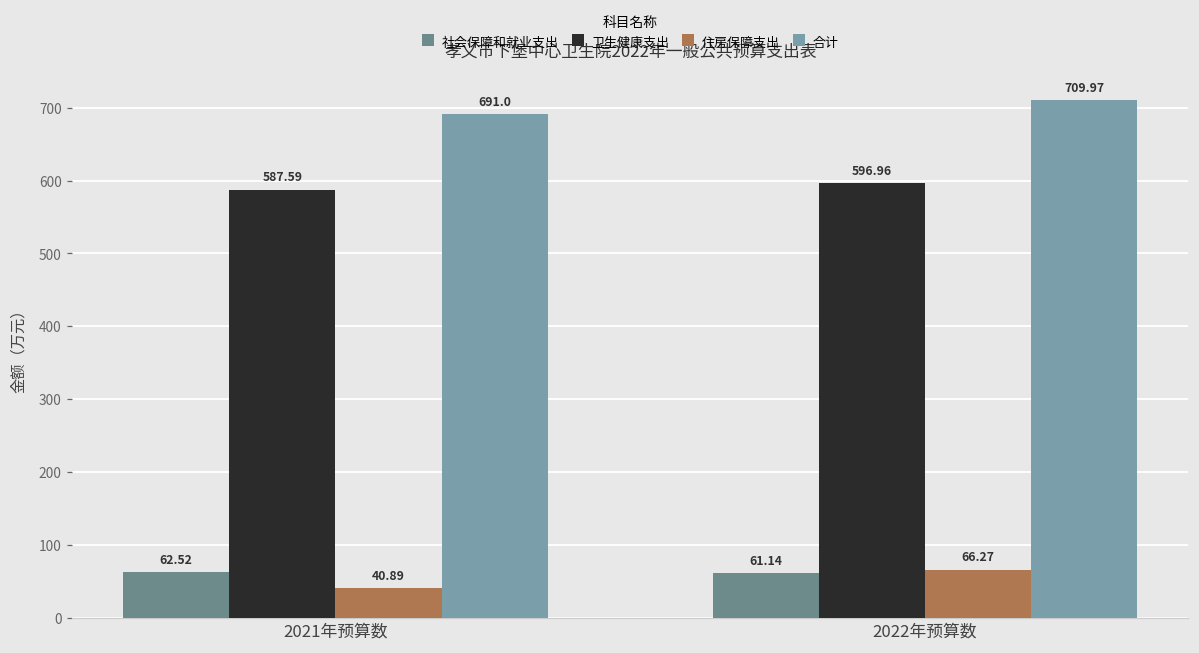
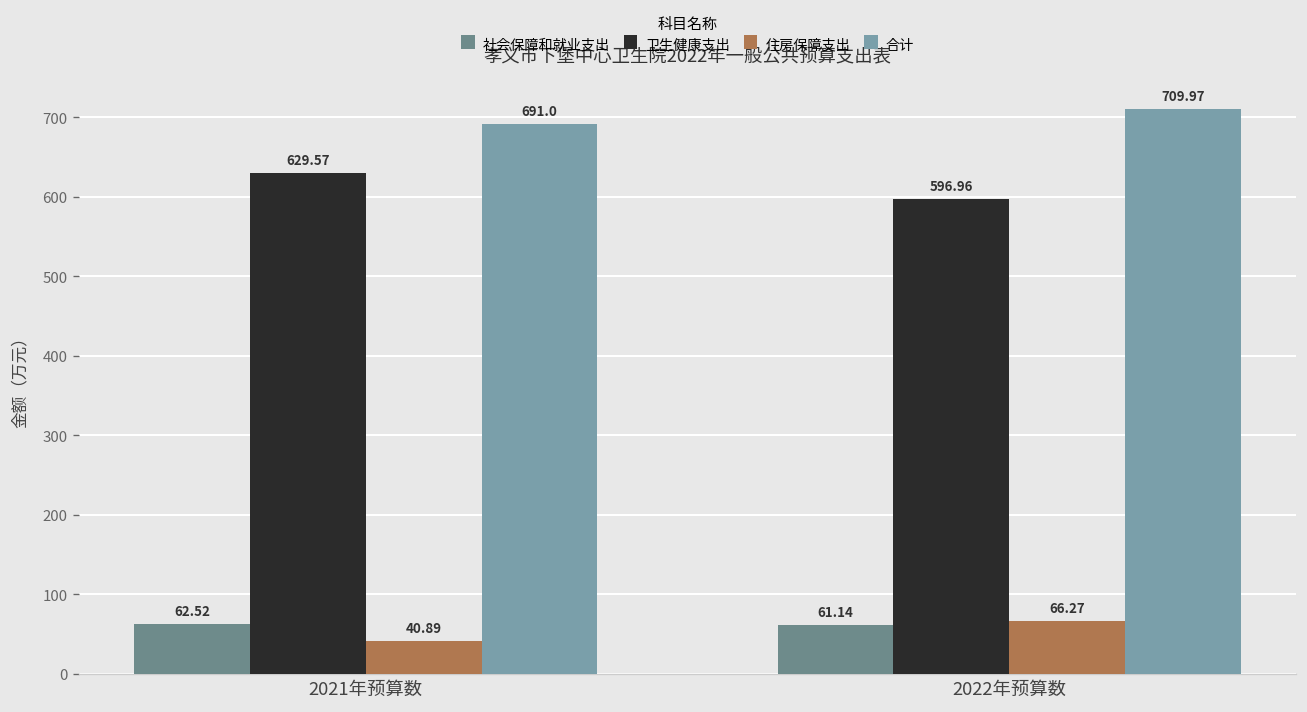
  {
    "卫生健康支出": {
-     "2021年预算数": 587.59,
+     "2021年预算数": 629.57,
      "2022年预算数": 596.96
    },
    "住房保障支出": {
      "2021年预算数": 40.89,
      "2022年预算数": 66.27
    }
  }
